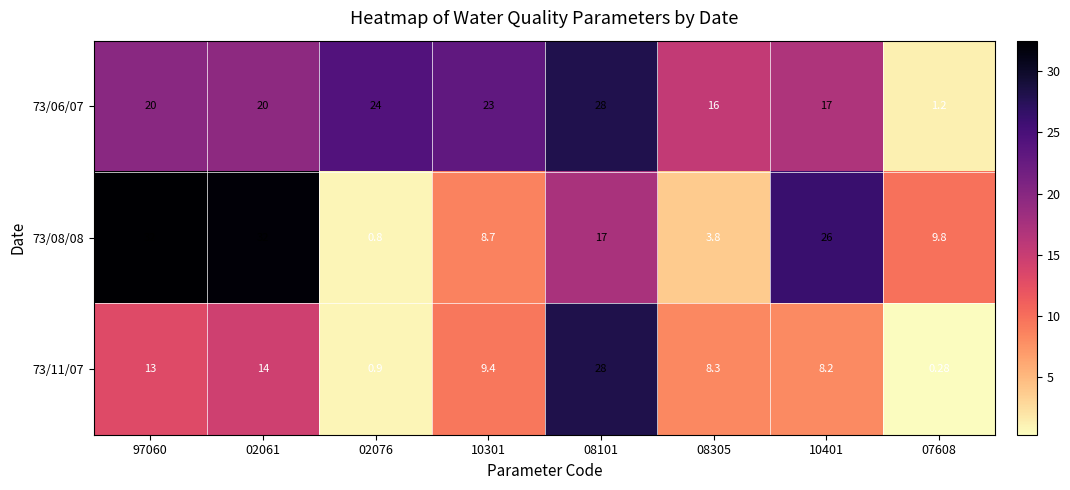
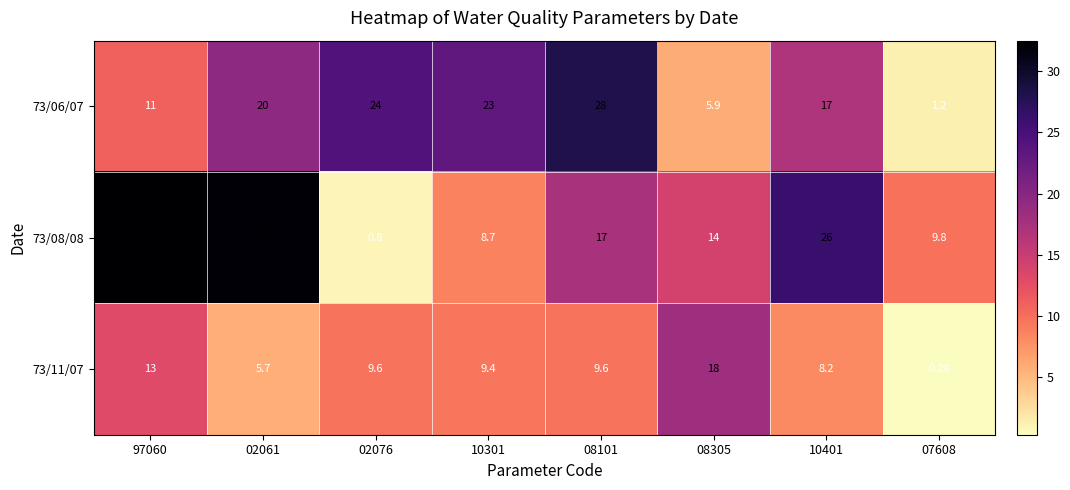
  {
    "73/06/07": {
-     "97060": 20,
+     "97060": 11,
      "02061": 20,
      "02076": 24,
      "10301": 23,
      "08101": 28,
-     "08305": 16,
+     "08305": 5.9,
      "10401": 17,
      "07608": 1.2
    },
    "73/08/08": {
      "02076": 0.8,
      "10301": 8.7,
      "08101": 17,
-     "08305": 3.8,
+     "08305": 14,
      "10401": 26,
      "07608": 9.8
    },
    "73/11/07": {
      "97060": 13,
-     "02061": 14,
-     "02076": 0.9,
+     "02061": 5.7,
+     "02076": 9.6,
      "10301": 9.4,
-     "08101": 28,
-     "08305": 8.3,
+     "08101": 9.6,
+     "08305": 18,
      "10401": 8.2,
      "07608": 0.28
    }
  }
